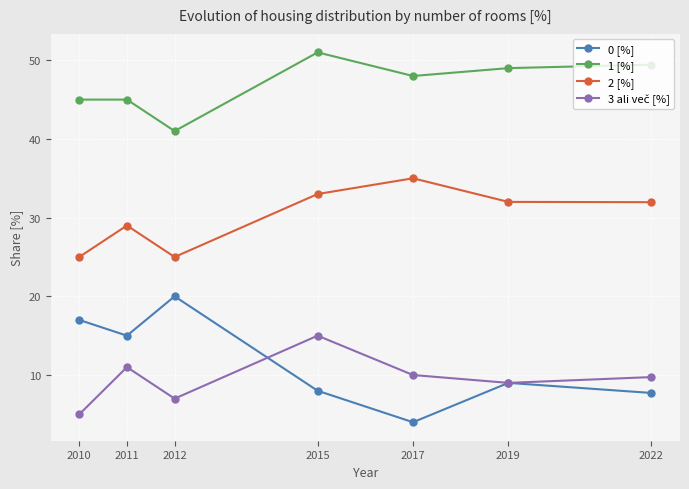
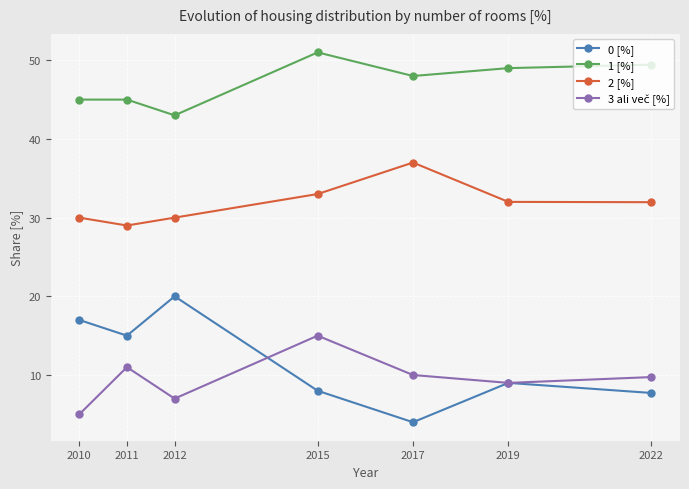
  {
    "0 [%]": {
      "2010": 17,
      "2011": 15,
      "2012": 20,
      "2015": 8,
      "2017": 4,
      "2022": 8
    },
    "1 [%]": {
      "2010": 45,
      "2011": 45,
-     "2012": 41,
+     "2012": 43,
      "2015": 51,
      "2017": 48,
      "2019": 49
    },
    "2 [%]": {
-     "2010": 25,
+     "2010": 30,
      "2011": 29,
-     "2012": 25,
+     "2012": 30,
      "2015": 33,
-     "2017": 35,
+     "2017": 37,
      "2019": 32,
      "2022": 32
    },
    "3 ali več [%]": {
      "2010": 5,
      "2011": 11,
      "2012": 7,
      "2015": 15,
      "2017": 10,
      "2022": 10
    }
  }
